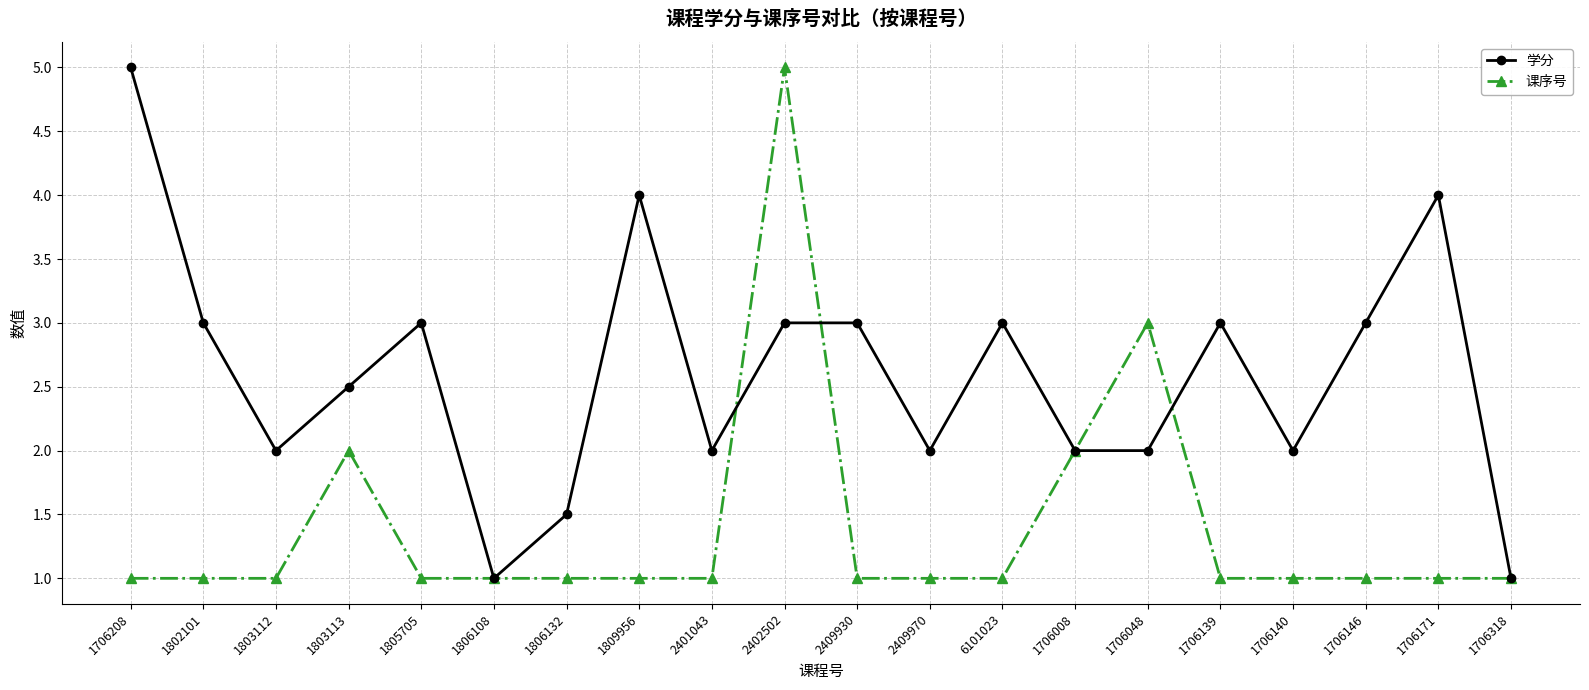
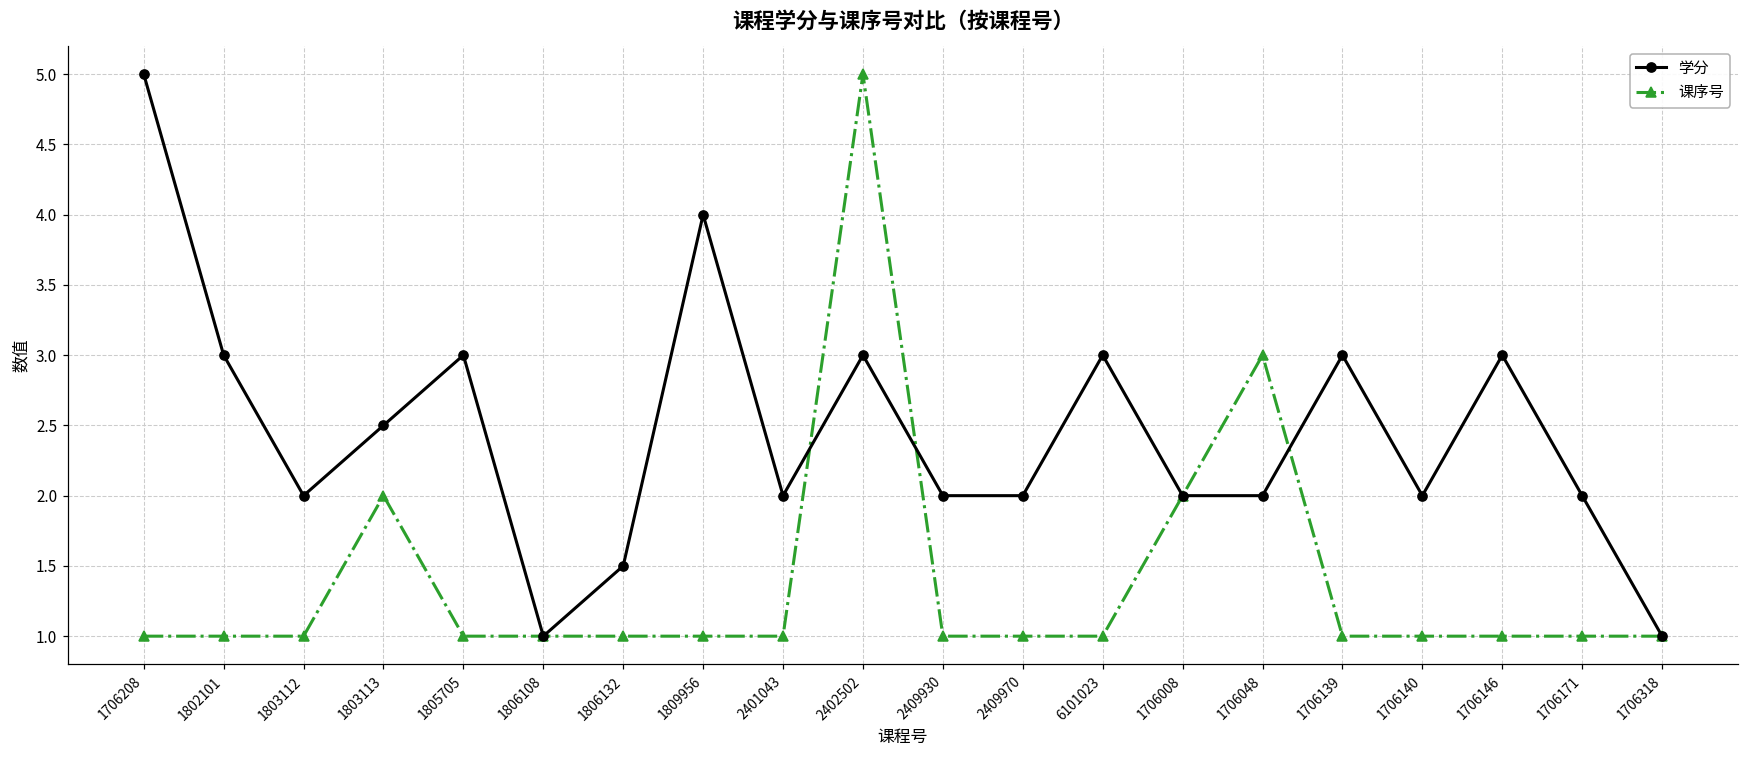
  {
    "学分": {
      "1706208": 5,
      "1802101": 3,
      "1803112": 2,
      "1803113": 2.50,
      "1805705": 3,
      "1806132": 1.50,
      "1809956": 4,
      "2401043": 2,
      "2402502": 3,
-     "2409930": 3,
+     "2409930": 2,
      "2409970": 2,
      "6101023": 3,
      "1706048": 2,
      "1706139": 3,
      "1706140": 2,
      "1706146": 3,
-     "1706171": 4
+     "1706171": 2
    },
    "课序号": {
      "1706208": 1,
      "1802101": 1,
      "1803112": 1,
      "1803113": 2,
      "1805705": 1,
      "1806132": 1,
      "1809956": 1,
      "2401043": 1,
      "2402502": 5,
      "2409930": 1,
      "2409970": 1,
      "6101023": 1,
      "1706048": 3,
      "1706139": 1,
      "1706140": 1,
      "1706146": 1,
      "1706171": 1
    }
  }
